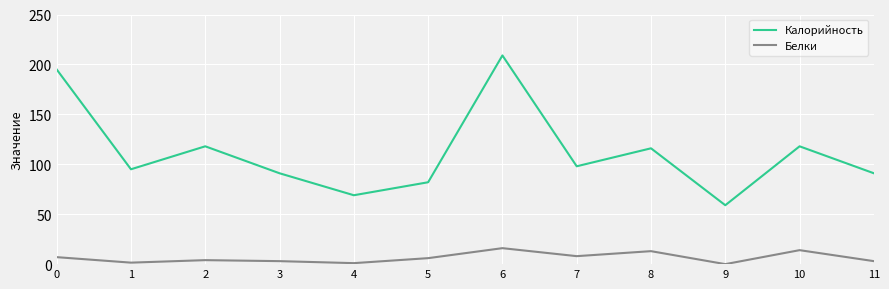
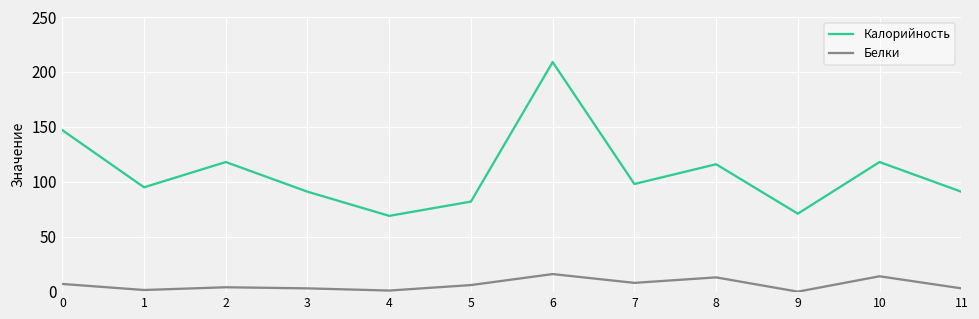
  {
    "Калорийность": {
-     "0": 200,
+     "0": 150,
      "1": 100,
      "2": 120,
      "3": 90,
      "4": 70,
      "5": 80,
      "6": 210,
      "7": 100,
      "8": 120,
-     "9": 60,
+     "9": 70,
      "10": 120,
      "11": 90
    },
    "Белки": {
      "0": 10,
      "1": 0,
      "2": 0,
      "3": 0,
      "4": 0,
      "5": 10,
      "6": 20,
      "7": 10,
      "8": 10,
      "9": 0,
      "10": 10,
      "11": 0
    }
  }
